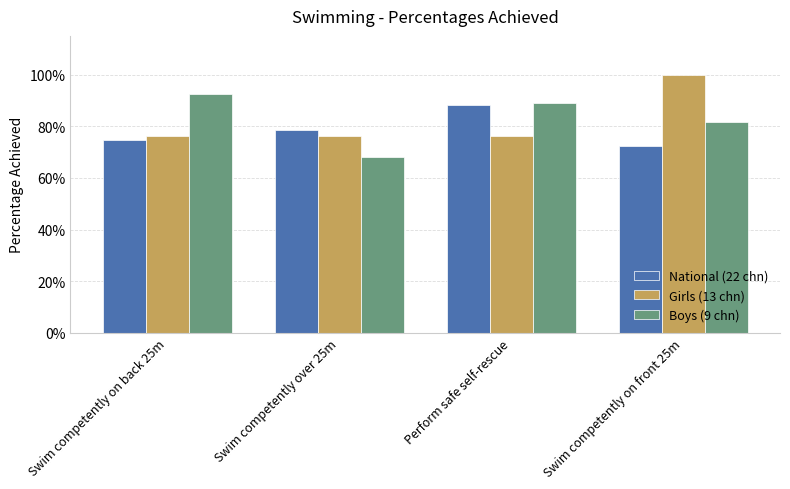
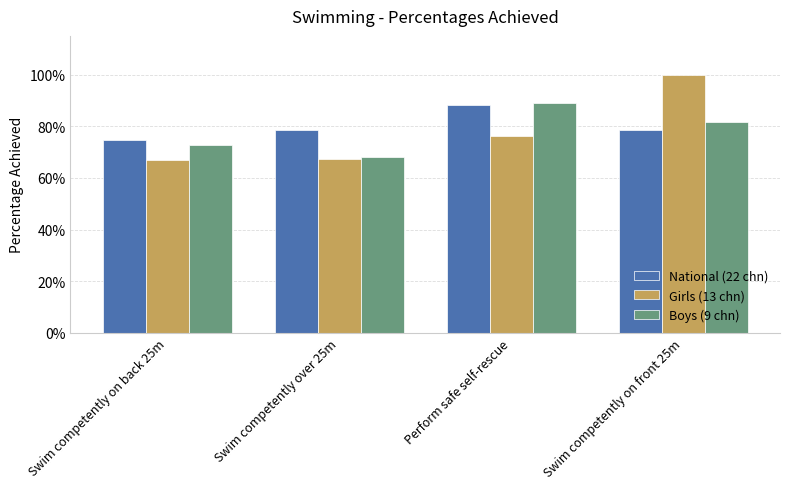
  {
    "National (22 chn)": {
      "Swim competently on back 25m": "75%",
      "Swim competently over 25m": "79%",
      "Perform safe self-rescue": "88%",
-     "Swim competently on front 25m": "72%"
+     "Swim competently on front 25m": "79%"
    },
    "Girls (13 chn)": {
-     "Swim competently on back 25m": "76%",
-     "Swim competently over 25m": "76%",
+     "Swim competently on back 25m": "67%",
+     "Swim competently over 25m": "68%",
      "Perform safe self-rescue": "76%",
      "Swim competently on front 25m": "100%"
    },
    "Boys (9 chn)": {
-     "Swim competently on back 25m": "93%",
+     "Swim competently on back 25m": "73%",
      "Swim competently over 25m": "68%",
      "Perform safe self-rescue": "89%",
      "Swim competently on front 25m": "82%"
    }
  }
